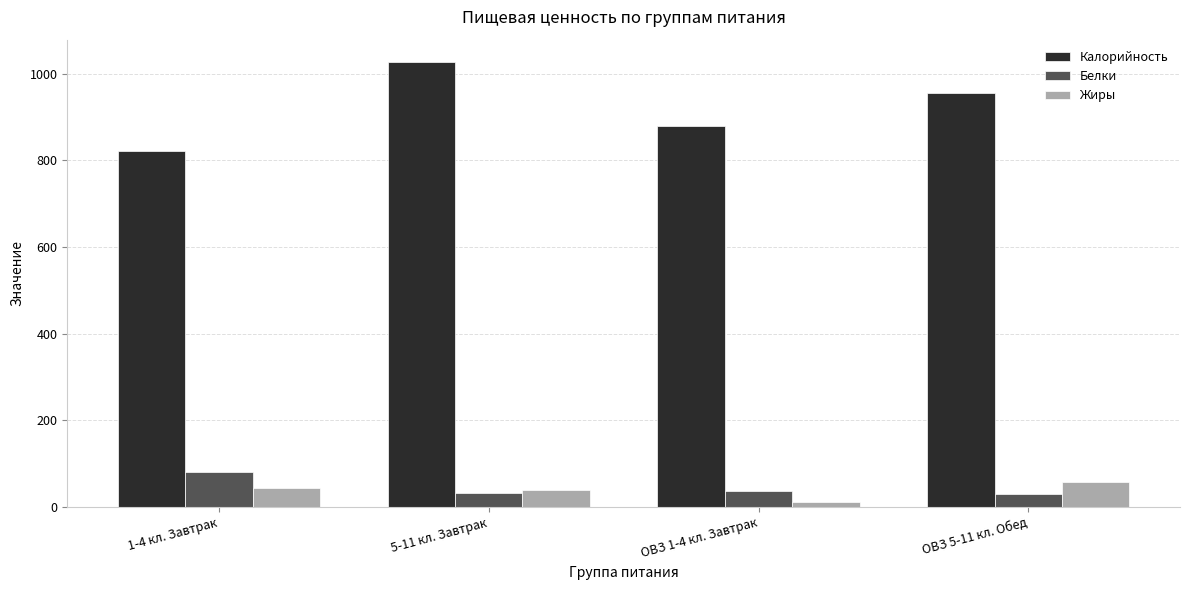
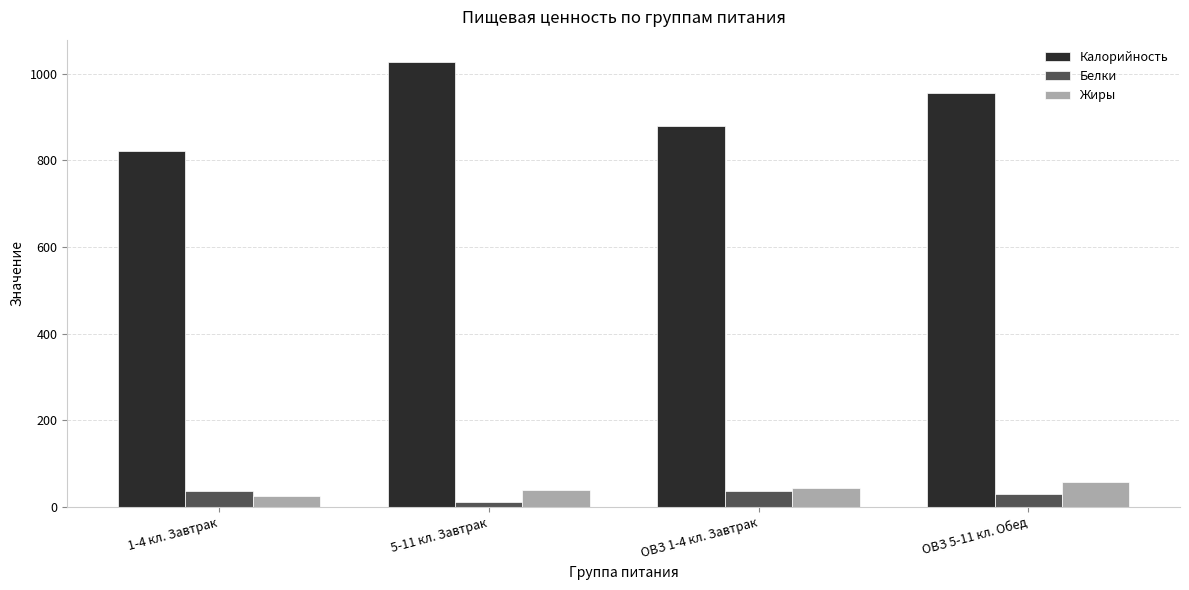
  {
    "Калорийность": {
      "1-4 кл. Завтрак": 820,
      "5-11 кл. Завтрак": 1030,
      "ОВЗ 1-4 кл. Завтрак": 880,
      "ОВЗ 5-11 кл. Обед": 960
    },
    "Белки": {
-     "1-4 кл. Завтрак": 80,
-     "5-11 кл. Завтрак": 30,
+     "1-4 кл. Завтрак": 40,
+     "5-11 кл. Завтрак": 10,
      "ОВЗ 1-4 кл. Завтрак": 40,
      "ОВЗ 5-11 кл. Обед": 30
    },
    "Жиры": {
-     "1-4 кл. Завтрак": 40,
+     "1-4 кл. Завтрак": 30,
      "5-11 кл. Завтрак": 40,
-     "ОВЗ 1-4 кл. Завтрак": 10,
+     "ОВЗ 1-4 кл. Завтрак": 40,
      "ОВЗ 5-11 кл. Обед": 60
    }
  }
